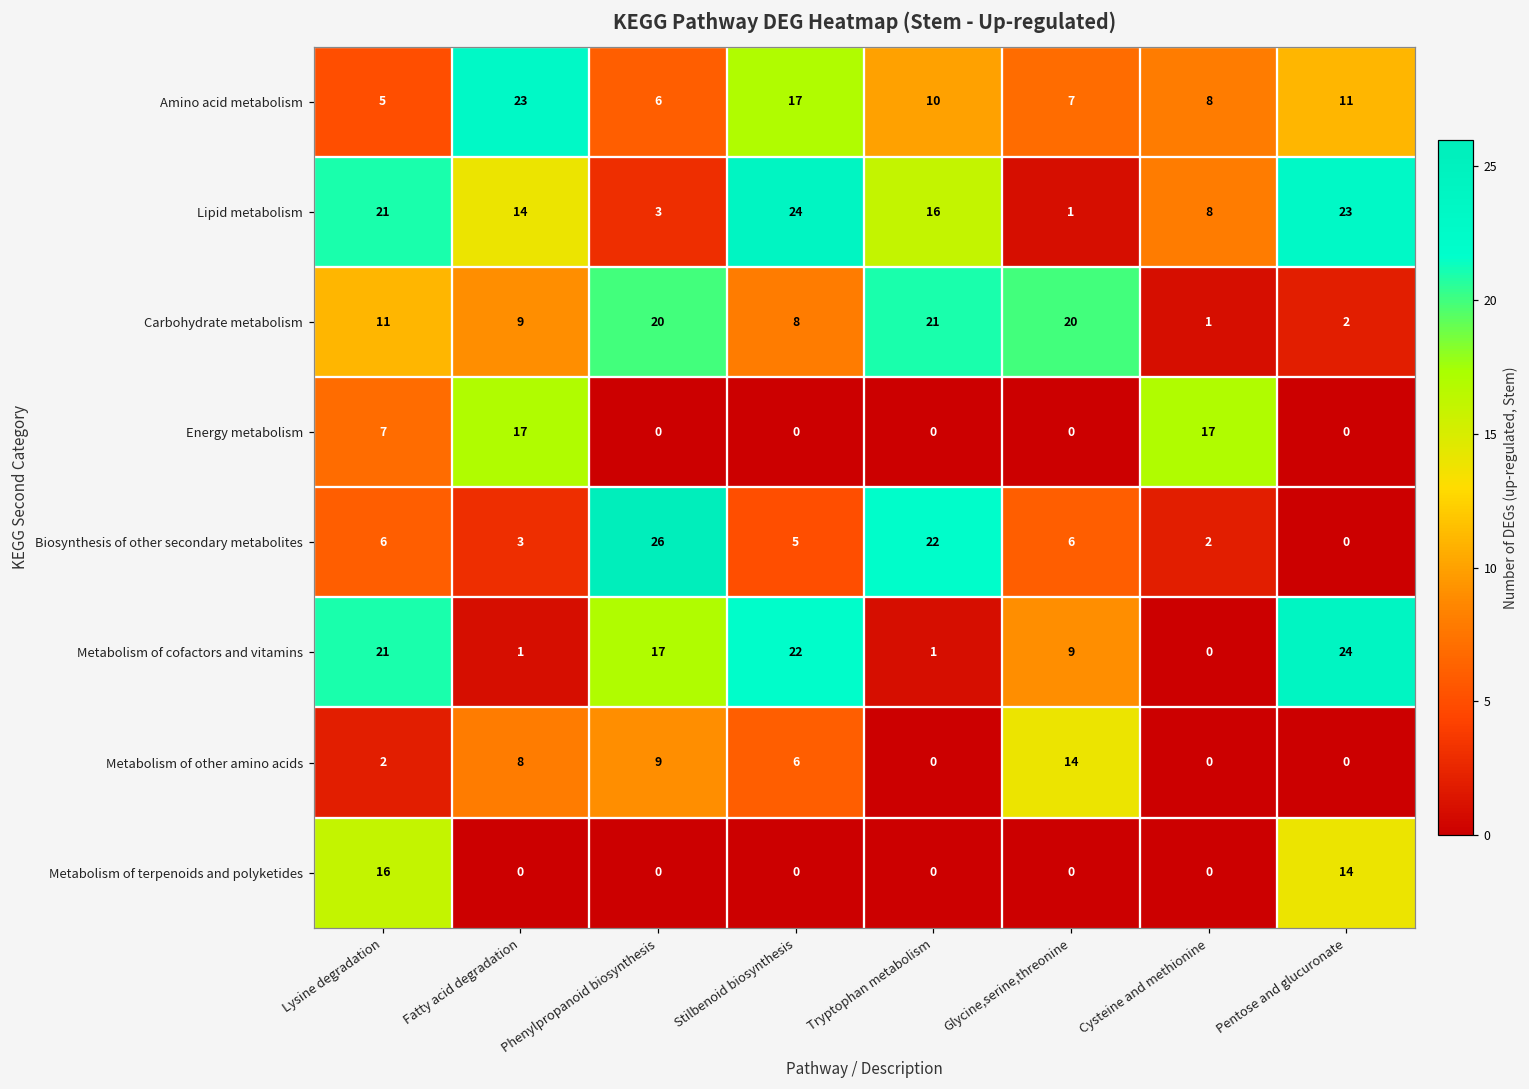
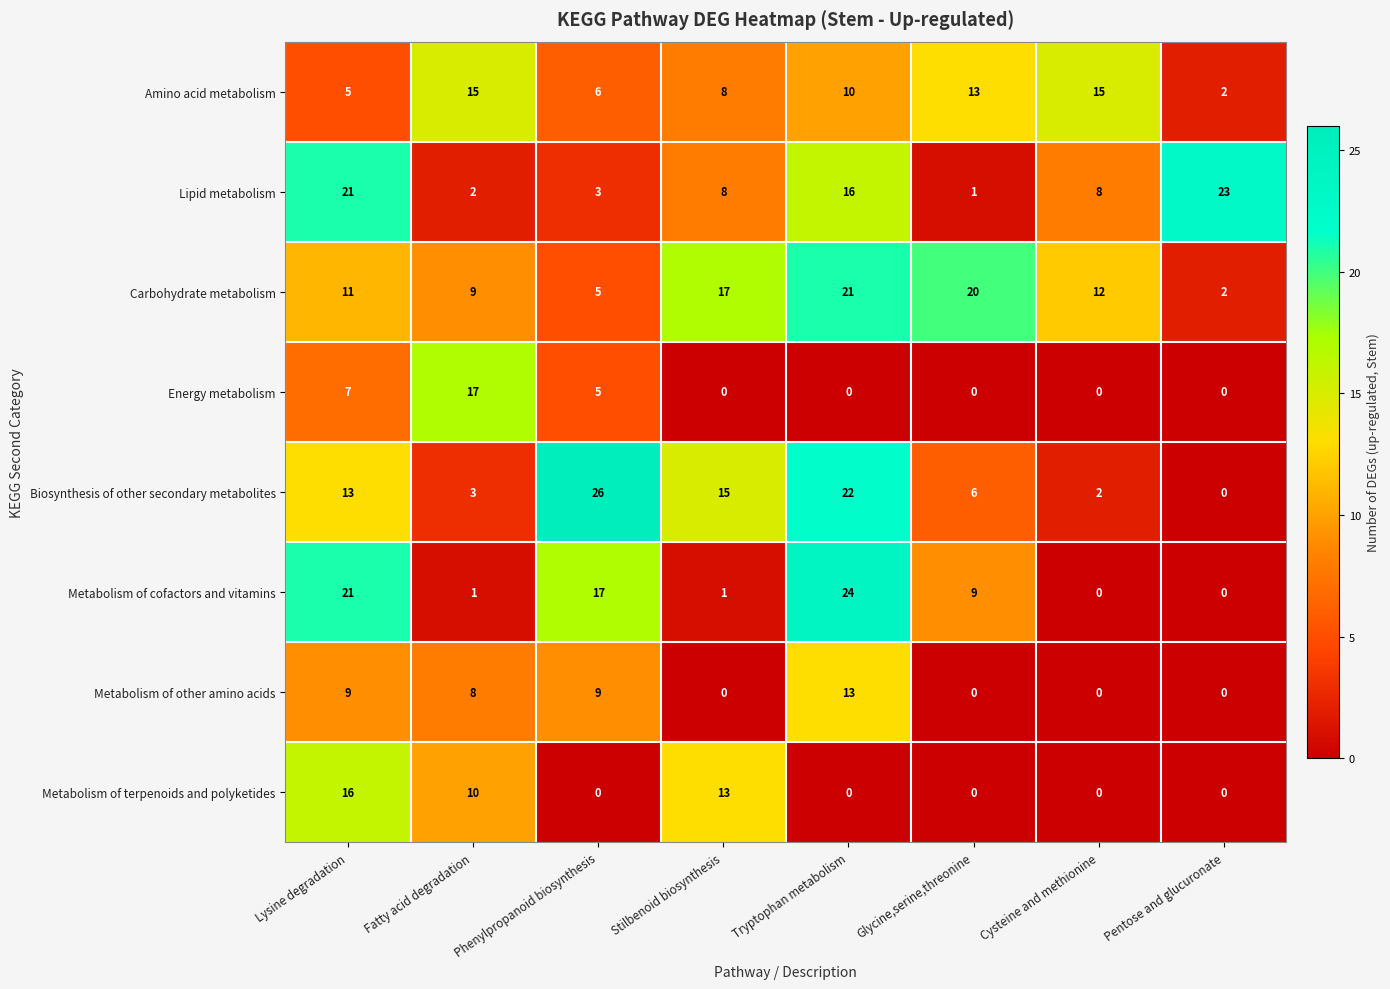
  {
    "Amino acid metabolism": {
      "Lysine degradation": 5,
-     "Fatty acid degradation": 23,
+     "Fatty acid degradation": 15,
      "Phenylpropanoid biosynthesis": 6,
-     "Stilbenoid biosynthesis": 17,
+     "Stilbenoid biosynthesis": 8,
      "Tryptophan metabolism": 10,
-     "Glycine,serine,threonine": 7,
-     "Cysteine and methionine": 8,
-     "Pentose and glucuronate": 11
+     "Glycine,serine,threonine": 13,
+     "Cysteine and methionine": 15,
+     "Pentose and glucuronate": 2
    },
    "Lipid metabolism": {
      "Lysine degradation": 21,
-     "Fatty acid degradation": 14,
+     "Fatty acid degradation": 2,
      "Phenylpropanoid biosynthesis": 3,
-     "Stilbenoid biosynthesis": 24,
+     "Stilbenoid biosynthesis": 8,
      "Tryptophan metabolism": 16,
      "Glycine,serine,threonine": 1,
      "Cysteine and methionine": 8,
      "Pentose and glucuronate": 23
    },
    "Carbohydrate metabolism": {
      "Lysine degradation": 11,
      "Fatty acid degradation": 9,
-     "Phenylpropanoid biosynthesis": 20,
-     "Stilbenoid biosynthesis": 8,
+     "Phenylpropanoid biosynthesis": 5,
+     "Stilbenoid biosynthesis": 17,
      "Tryptophan metabolism": 21,
      "Glycine,serine,threonine": 20,
-     "Cysteine and methionine": 1,
+     "Cysteine and methionine": 12,
      "Pentose and glucuronate": 2
    },
    "Energy metabolism": {
      "Lysine degradation": 7,
      "Fatty acid degradation": 17,
-     "Phenylpropanoid biosynthesis": 0,
+     "Phenylpropanoid biosynthesis": 5,
      "Stilbenoid biosynthesis": 0,
      "Tryptophan metabolism": 0,
      "Glycine,serine,threonine": 0,
-     "Cysteine and methionine": 17,
+     "Cysteine and methionine": 0,
      "Pentose and glucuronate": 0
    },
    "Biosynthesis of other secondary metabolites": {
-     "Lysine degradation": 6,
+     "Lysine degradation": 13,
      "Fatty acid degradation": 3,
      "Phenylpropanoid biosynthesis": 26,
-     "Stilbenoid biosynthesis": 5,
+     "Stilbenoid biosynthesis": 15,
      "Tryptophan metabolism": 22,
      "Glycine,serine,threonine": 6,
      "Cysteine and methionine": 2,
      "Pentose and glucuronate": 0
    },
    "Metabolism of cofactors and vitamins": {
      "Lysine degradation": 21,
      "Fatty acid degradation": 1,
      "Phenylpropanoid biosynthesis": 17,
-     "Stilbenoid biosynthesis": 22,
-     "Tryptophan metabolism": 1,
+     "Stilbenoid biosynthesis": 1,
+     "Tryptophan metabolism": 24,
      "Glycine,serine,threonine": 9,
      "Cysteine and methionine": 0,
-     "Pentose and glucuronate": 24
+     "Pentose and glucuronate": 0
    },
    "Metabolism of other amino acids": {
-     "Lysine degradation": 2,
+     "Lysine degradation": 9,
      "Fatty acid degradation": 8,
      "Phenylpropanoid biosynthesis": 9,
-     "Stilbenoid biosynthesis": 6,
-     "Tryptophan metabolism": 0,
-     "Glycine,serine,threonine": 14,
+     "Stilbenoid biosynthesis": 0,
+     "Tryptophan metabolism": 13,
+     "Glycine,serine,threonine": 0,
      "Cysteine and methionine": 0,
      "Pentose and glucuronate": 0
    },
    "Metabolism of terpenoids and polyketides": {
      "Lysine degradation": 16,
-     "Fatty acid degradation": 0,
+     "Fatty acid degradation": 10,
      "Phenylpropanoid biosynthesis": 0,
-     "Stilbenoid biosynthesis": 0,
+     "Stilbenoid biosynthesis": 13,
      "Tryptophan metabolism": 0,
      "Glycine,serine,threonine": 0,
      "Cysteine and methionine": 0,
-     "Pentose and glucuronate": 14
+     "Pentose and glucuronate": 0
    }
  }
